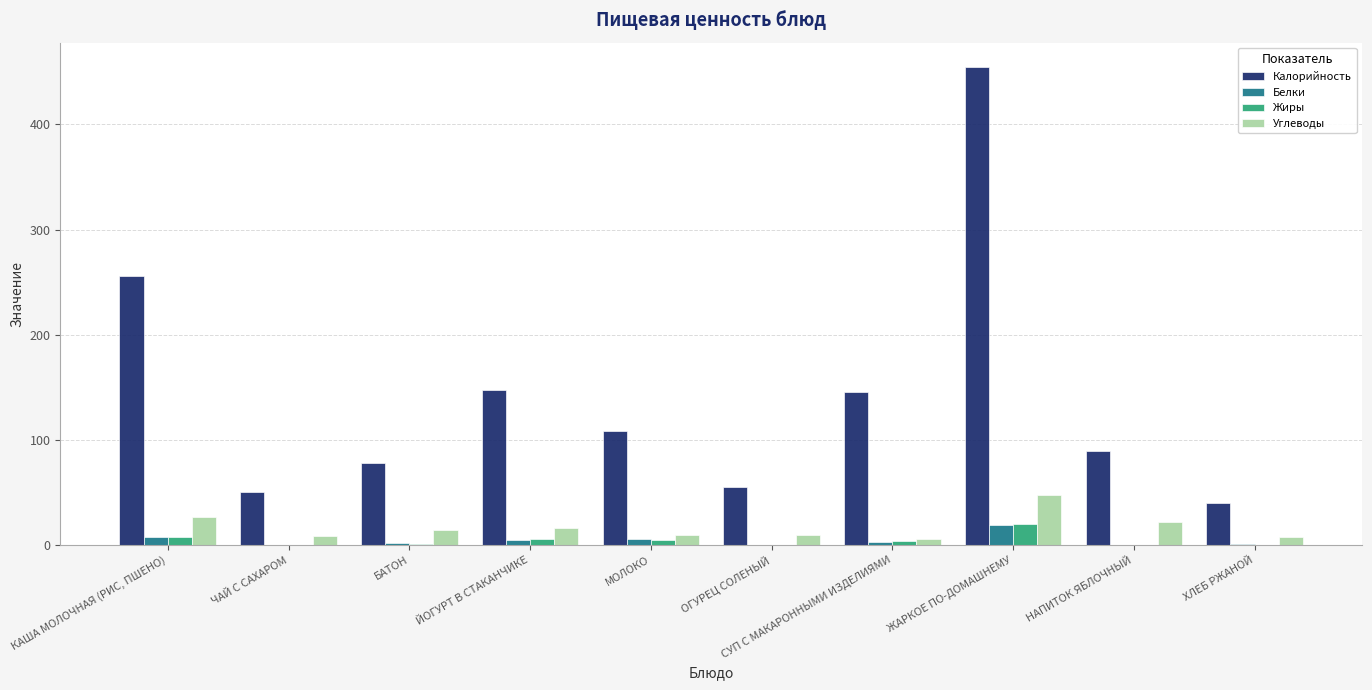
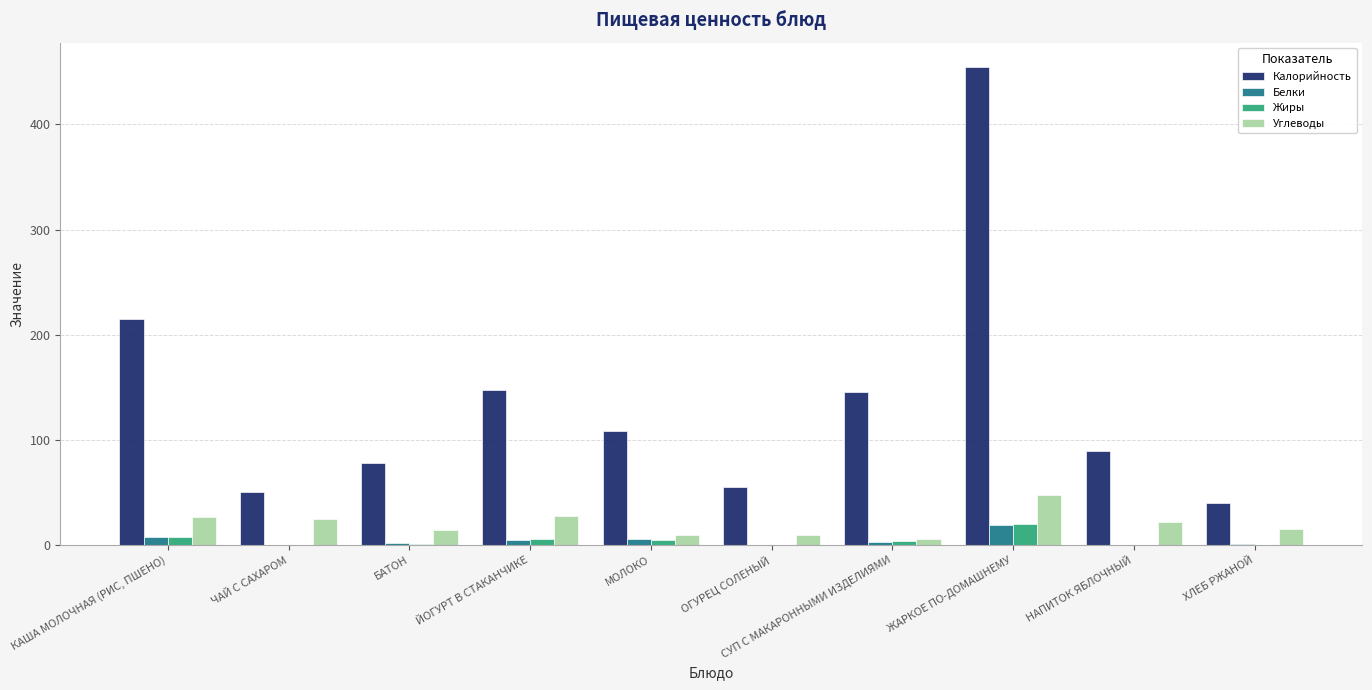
  {
    "Калорийность": {
-     "КАША МОЛОЧНАЯ (РИС, ПШЕНО)": 256,
+     "КАША МОЛОЧНАЯ (РИС, ПШЕНО)": 215,
      "ЧАЙ С САХАРОМ": 51,
      "БАТОН": 78,
      "ЙОГУРТ В СТАКАНЧИКЕ": 148,
      "МОЛОКО": 109,
      "ОГУРЕЦ СОЛЕНЫЙ": 55,
      "СУП С МАКАРОННЫМИ ИЗДЕЛИЯМИ": 146,
      "ЖАРКОЕ ПО-ДОМАШНЕМУ": 455,
      "НАПИТОК ЯБЛОЧНЫЙ": 90,
      "ХЛЕБ РЖАНОЙ": 40
    },
    "Углеводы": {
      "КАША МОЛОЧНАЯ (РИС, ПШЕНО)": 27,
-     "ЧАЙ С САХАРОМ": 9,
+     "ЧАЙ С САХАРОМ": 25,
      "БАТОН": 15,
-     "ЙОГУРТ В СТАКАНЧИКЕ": 17,
+     "ЙОГУРТ В СТАКАНЧИКЕ": 28,
      "МОЛОКО": 9,
      "ОГУРЕЦ СОЛЕНЫЙ": 10,
      "СУП С МАКАРОННЫМИ ИЗДЕЛИЯМИ": 6,
      "ЖАРКОЕ ПО-ДОМАШНЕМУ": 48,
      "НАПИТОК ЯБЛОЧНЫЙ": 23,
-     "ХЛЕБ РЖАНОЙ": 8
+     "ХЛЕБ РЖАНОЙ": 16
    }
  }
